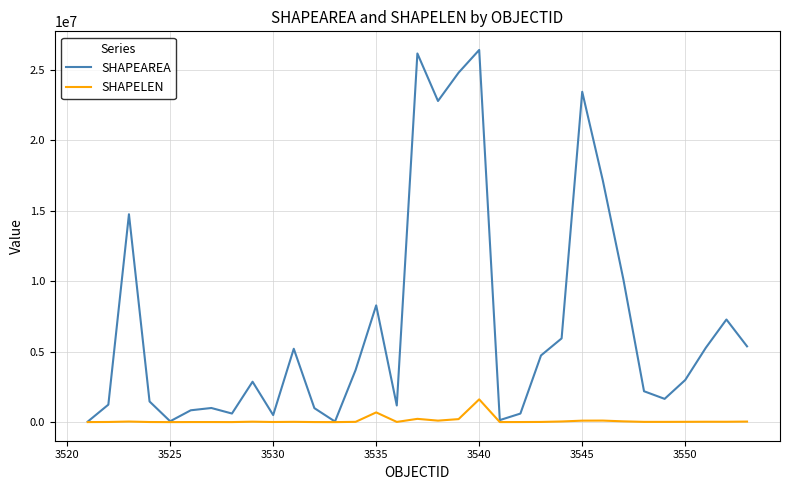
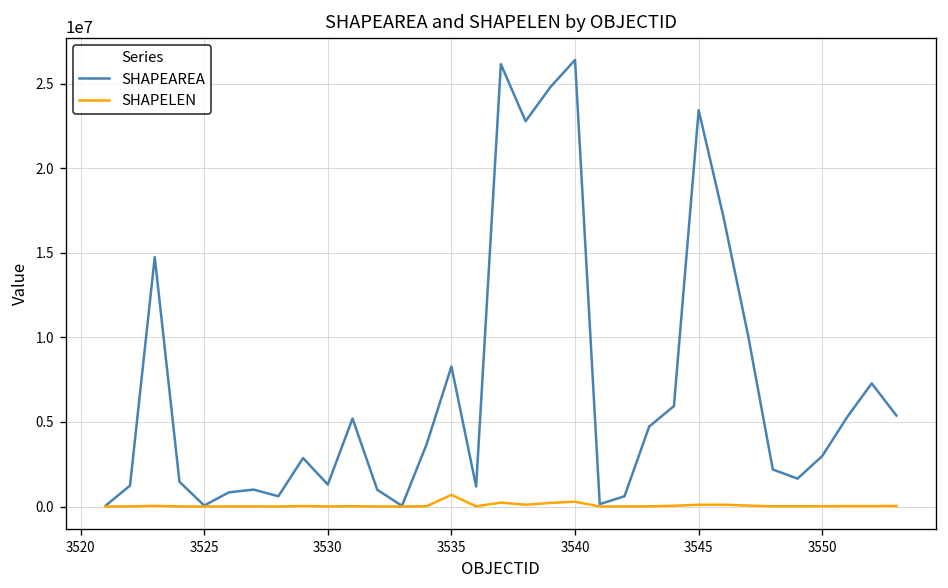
  {
    "SHAPEAREA": {
-     "3530": 500000,
+     "3530": 1300000,
      "3535": 8300000,
      "3540": 26400000,
      "3545": 23400000,
      "3550": 3000000
    },
    "SHAPELEN": {
      "3530": 0,
      "3535": 700000,
-     "3540": 1600000,
+     "3540": 300000,
      "3545": 100000,
      "3550": 0
    }
  }
